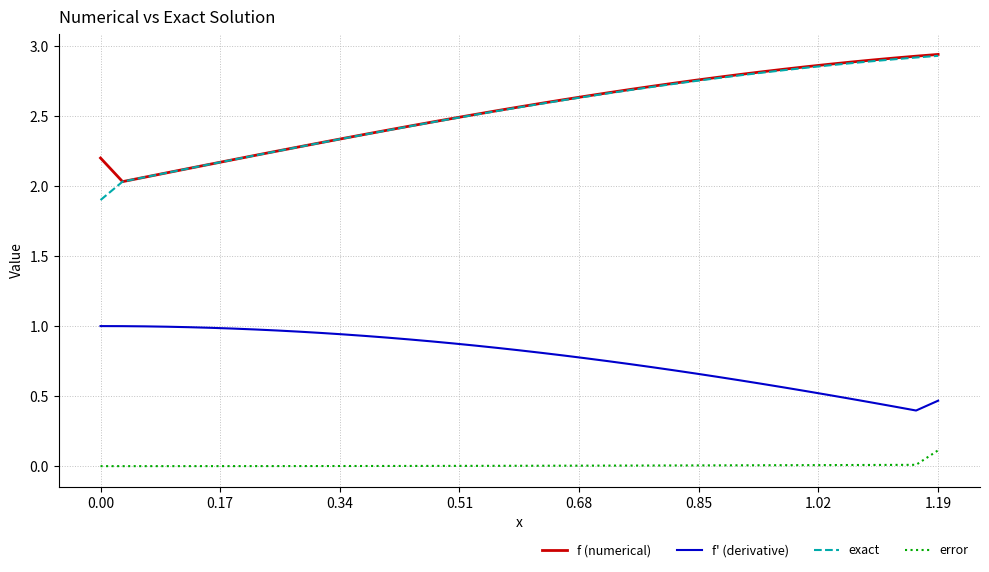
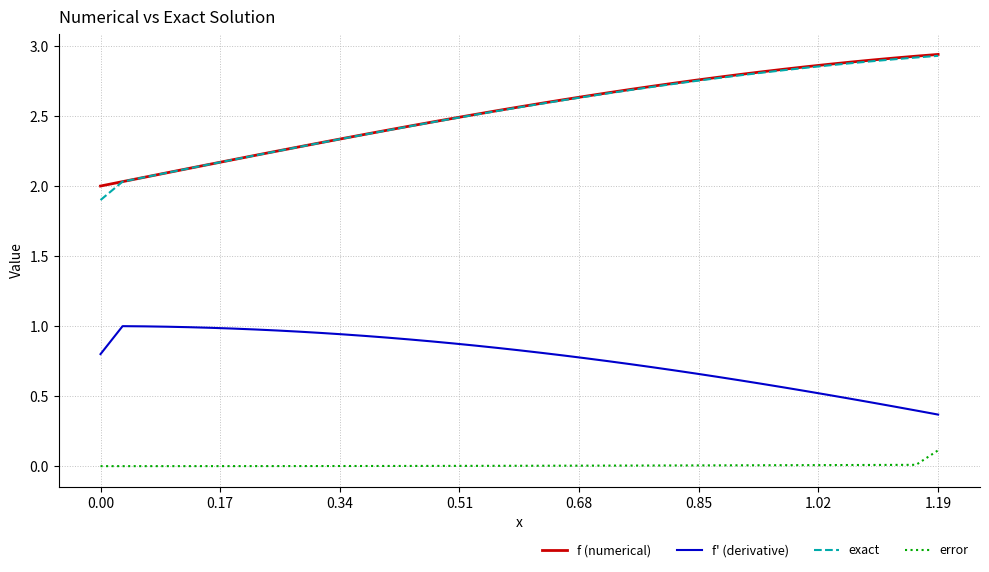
  {
    "f (numerical)": {
-     "0.00": 2.2
+     "0.00": 2.0
    },
    "f' (derivative)": {
-     "0.00": 1.0,
-     "1.19": 0.47
+     "0.00": 0.8,
+     "1.19": 0.37
    },
    "exact": {
      "0.00": 1.90
    },
    "error": {
      "0.00": 0.00,
      "1.19": 0.11
    }
  }
